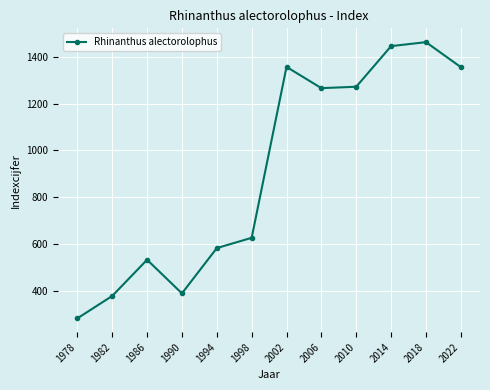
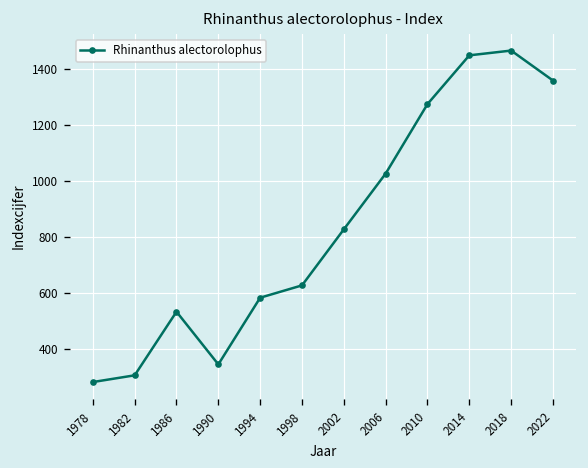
  {
    "1978": 280,
-   "1982": 380,
+   "1982": 310,
    "1986": 530,
-   "1990": 390,
+   "1990": 340,
    "1994": 580,
    "1998": 630,
-   "2002": 1360,
-   "2006": 1270,
+   "2002": 830,
+   "2006": 1030,
    "2010": 1270,
    "2014": 1450,
    "2018": 1460,
    "2022": 1360
  }
